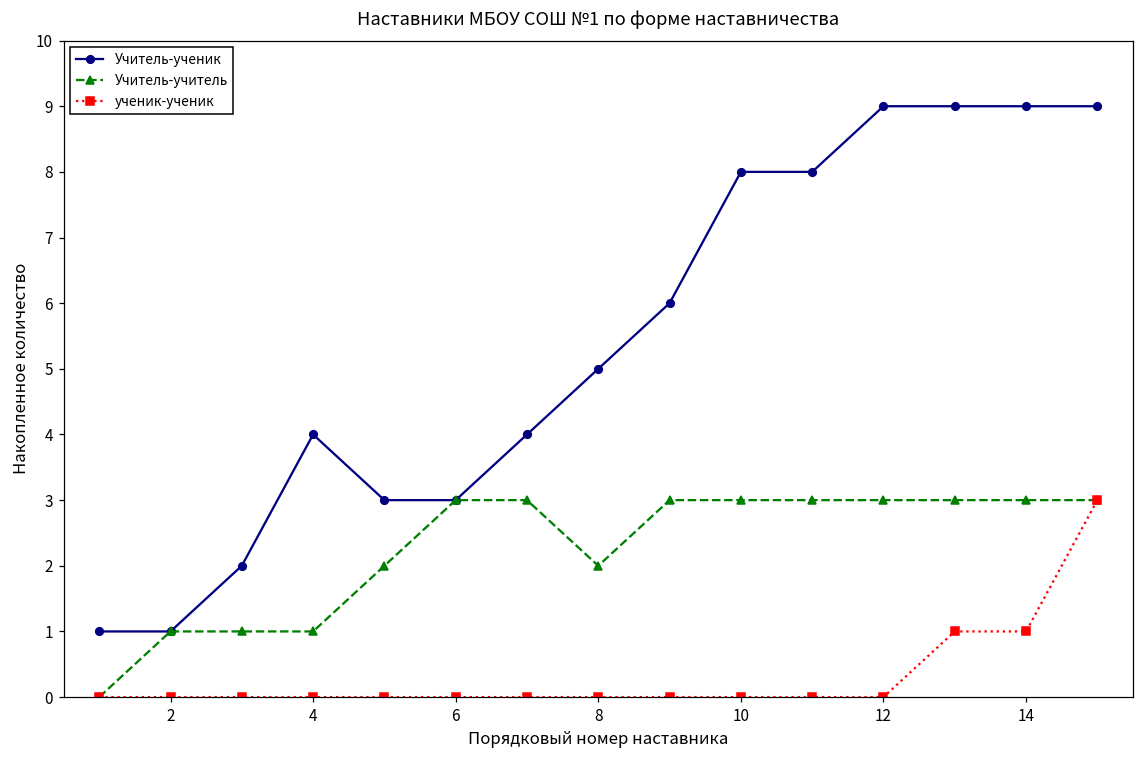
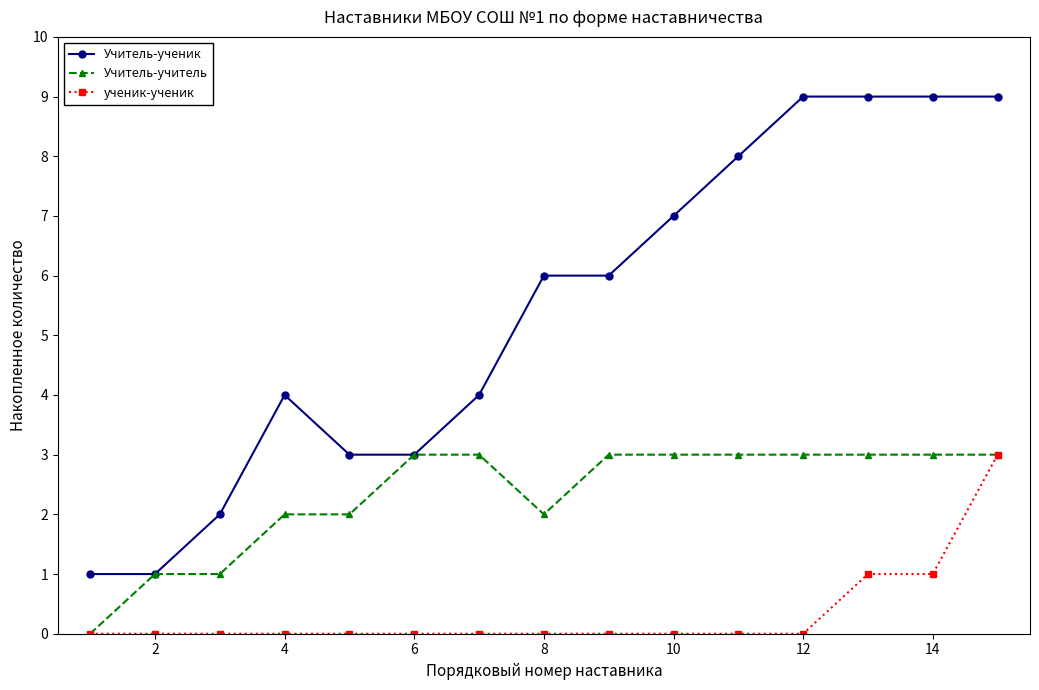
  {
    "Учитель-ученик": {
      "4": 4,
-     "8": 5,
-     "10": 8,
+     "8": 6,
+     "10": 7,
      "12": 9,
      "14": 9
    },
    "Учитель-учитель": {
-     "4": 1,
+     "4": 2,
      "8": 2,
      "10": 3,
      "12": 3,
      "14": 3
    },
    "ученик-ученик": {
      "2": 0,
      "4": 0,
      "6": 0,
      "8": 0,
      "10": 0,
      "12": 0,
      "14": 1
    }
  }
